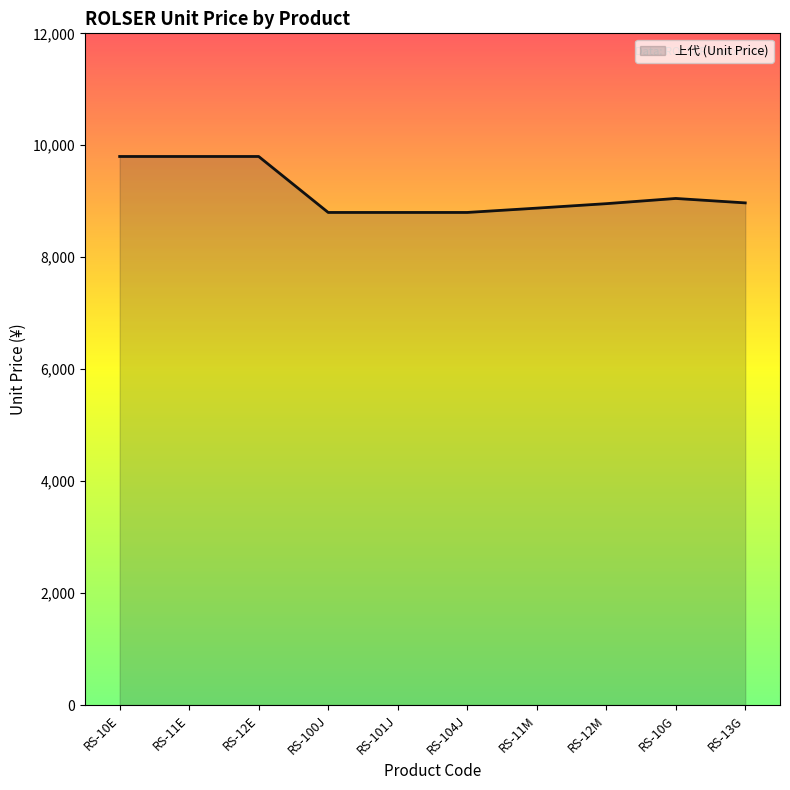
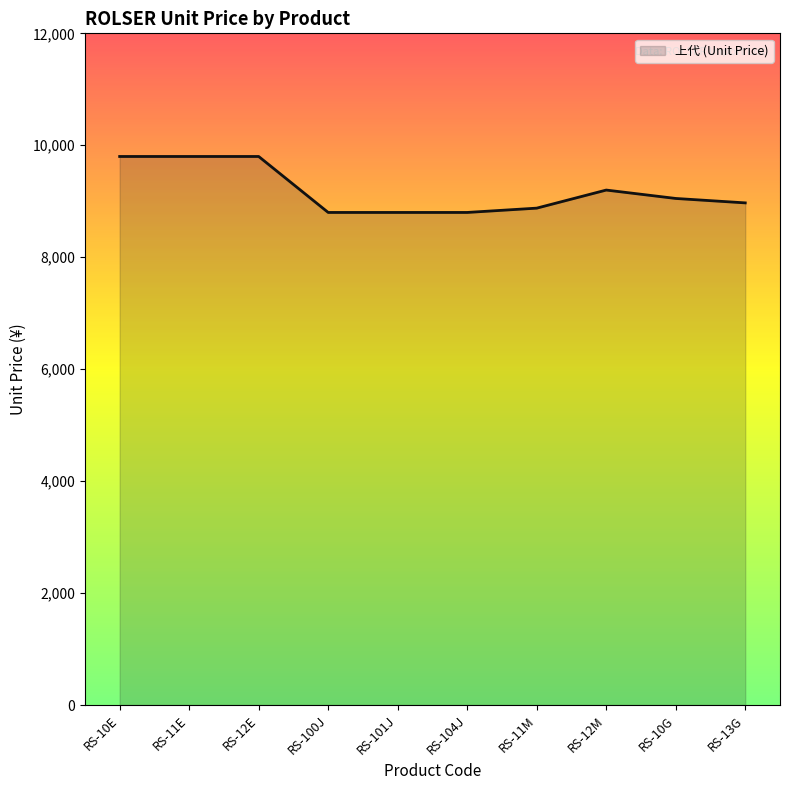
  {
    "RS-10E": "9,800",
    "RS-11E": "9,800",
    "RS-12E": "9,800",
    "RS-100J": "8,800",
    "RS-101J": "8,800",
    "RS-104J": "8,800",
    "RS-11M": "8,900",
-   "RS-12M": "9,000",
+   "RS-12M": "9,200",
    "RS-10G": "9,100",
    "RS-13G": "9,000"
  }
